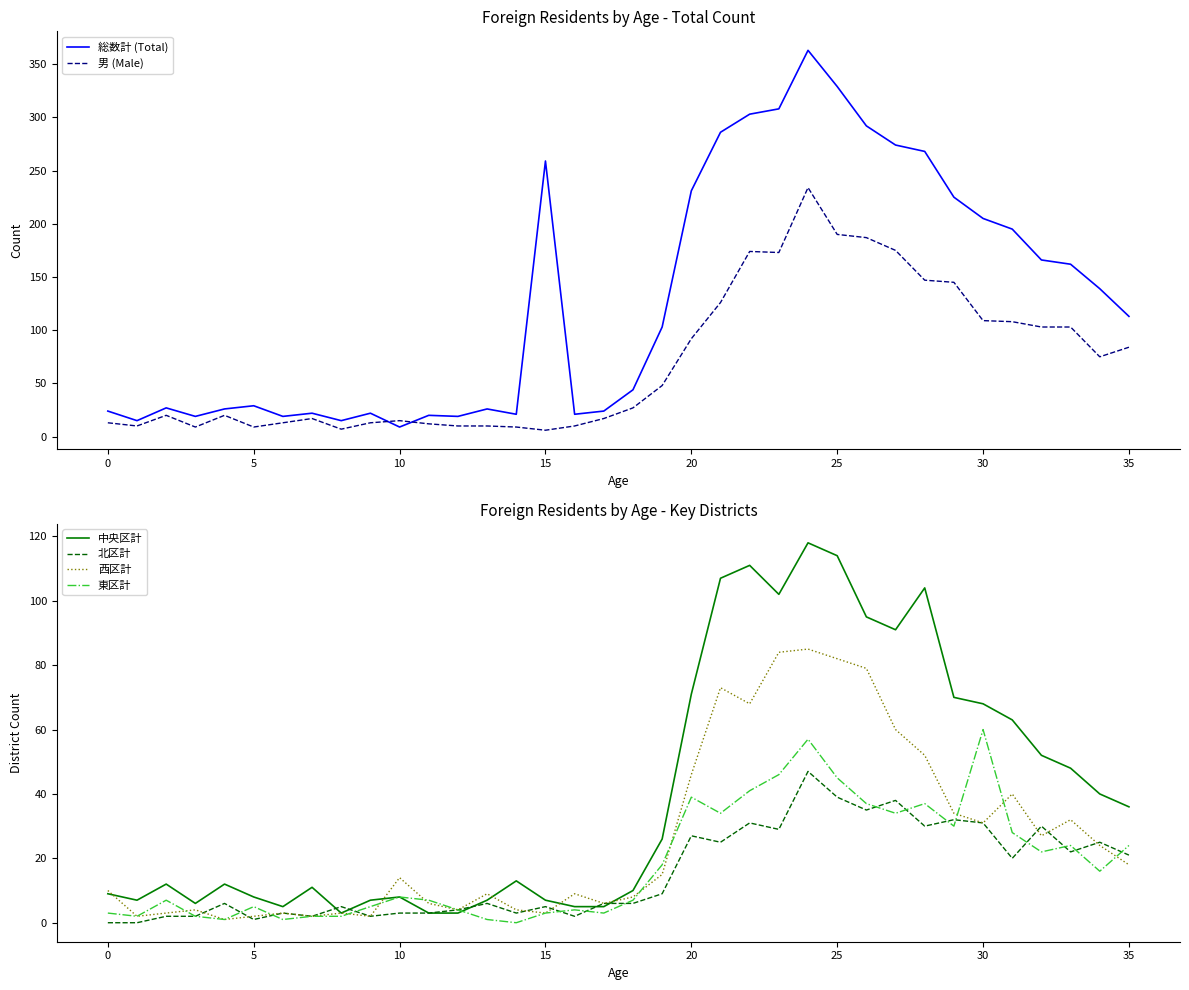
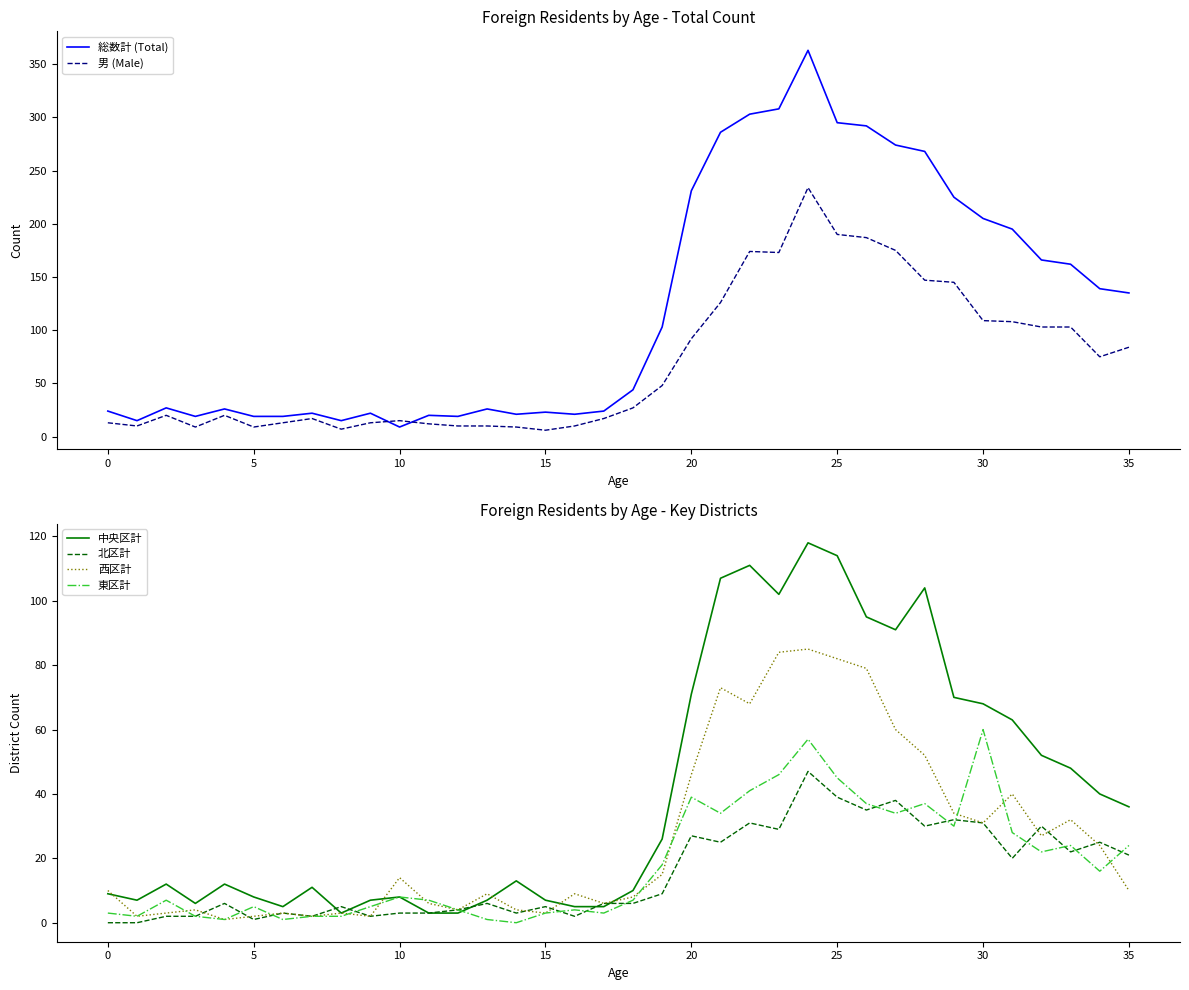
  {
    "Foreign Residents by Age - Total Count": {
      "総数計 (Total)": {
        "0": 24,
-       "5": 29,
+       "5": 19,
        "10": 9,
-       "15": 259,
+       "15": 23,
        "20": 231,
-       "25": 329,
+       "25": 295,
        "30": 205,
-       "35": 113
+       "35": 135
      },
      "男 (Male)": {
        "0": 13,
        "5": 9,
        "10": 15,
        "15": 6,
        "20": 92,
        "25": 190,
        "30": 109,
        "35": 84
      }
    },
    "Foreign Residents by Age - Key Districts": {
      "西区計": {
        "0": 10,
        "5": 2,
        "10": 14,
        "20": 46,
        "25": 82,
-       "35": 18
+       "35": 10
      },
      "東区計": {
        "0": 3,
        "5": 5,
        "20": 39,
        "25": 45,
        "30": 60,
        "35": 24
      }
    }
  }
